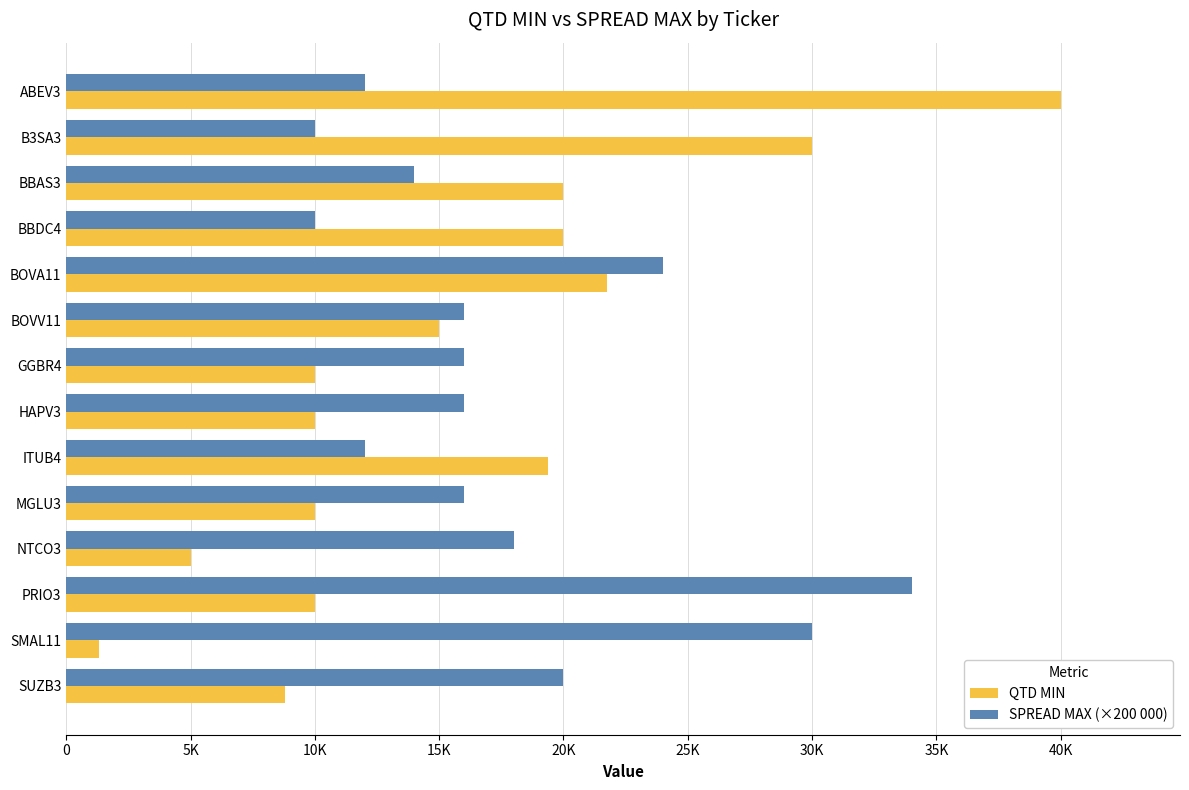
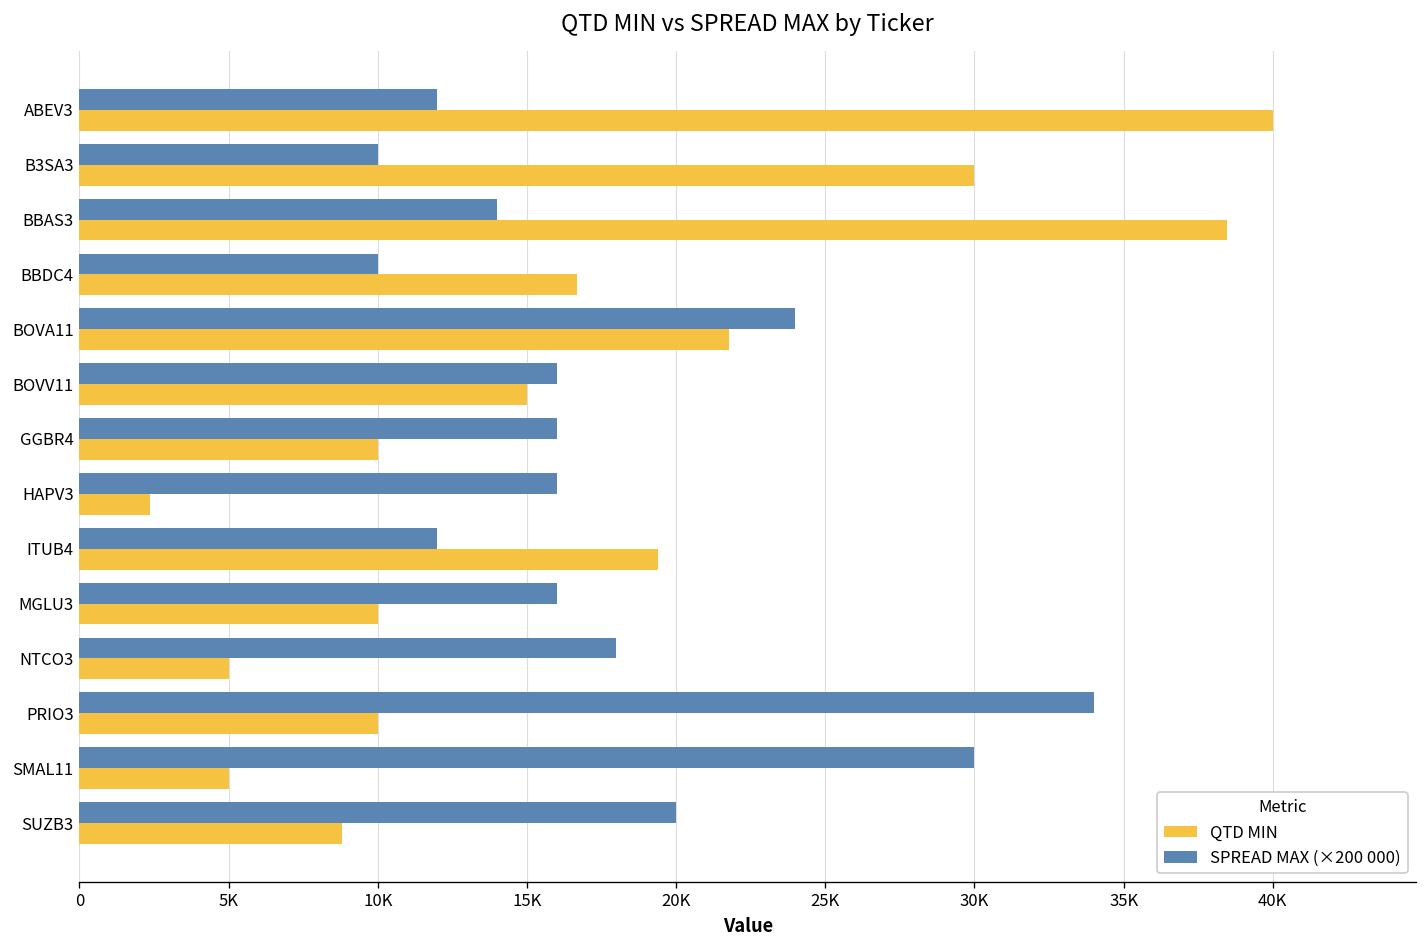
  {
    "QTD MIN": {
      "ABEV3": 40000,
      "B3SA3": 30000,
-     "BBAS3": 20000,
-     "BBDC4": 20000,
+     "BBAS3": 38500,
+     "BBDC4": 16700,
      "BOVA11": 21800,
      "BOVV11": 15000,
      "GGBR4": 10000,
-     "HAPV3": 10000,
+     "HAPV3": 2400,
      "ITUB4": 19400,
      "MGLU3": 10000,
      "NTCO3": 5000,
      "PRIO3": 10000,
-     "SMAL11": 1300,
+     "SMAL11": 5000,
      "SUZB3": 8800
    },
    "SPREAD MAX (×200 000)": {
      "ABEV3": 12000,
      "B3SA3": 10000,
      "BBAS3": 14000,
      "BBDC4": 10000,
      "BOVA11": 24000,
      "BOVV11": 16000,
      "GGBR4": 16000,
      "HAPV3": 16000,
      "ITUB4": 12000,
      "MGLU3": 16000,
      "NTCO3": 18000,
      "PRIO3": 34000,
      "SMAL11": 30000,
      "SUZB3": 20000
    }
  }
